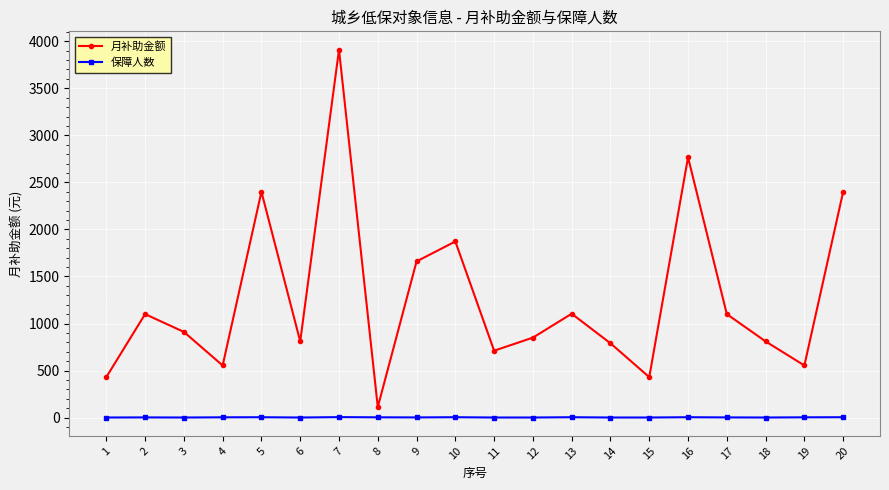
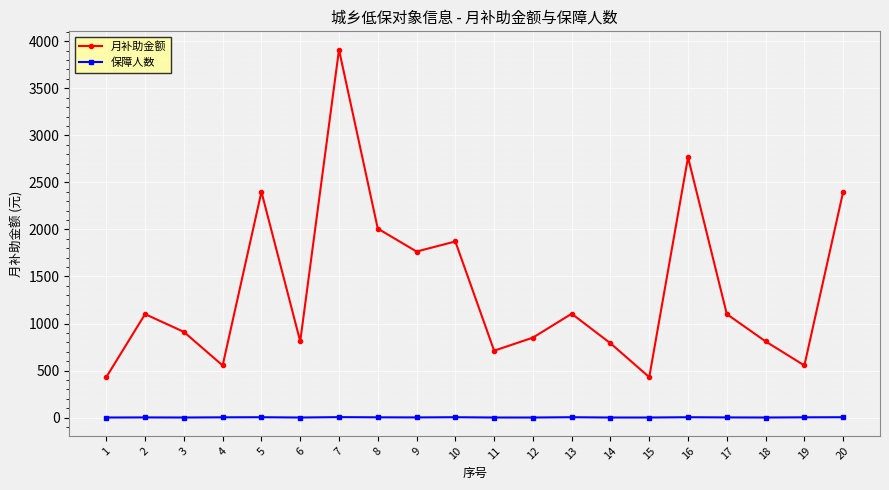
  {
    "月补助金额": {
      "1": 400,
      "2": 1100,
      "3": 900,
      "4": 600,
      "5": 2400,
      "6": 800,
      "7": 3900,
-     "8": 100,
-     "9": 1700,
+     "8": 2000,
+     "9": 1800,
      "10": 1900,
      "11": 700,
      "12": 900,
      "13": 1100,
      "14": 800,
      "15": 400,
      "16": 2800,
      "17": 1100,
      "18": 800,
      "19": 600,
      "20": 2400
    },
    "保障人数": {
      "1": 0,
      "2": 0,
      "3": 0,
      "4": 0,
      "5": 0,
      "6": 0,
      "7": 0,
      "8": 0,
      "9": 0,
      "10": 0,
      "11": 0,
      "12": 0,
      "13": 0,
      "14": 0,
      "15": 0,
      "16": 0,
      "17": 0,
      "18": 0,
      "19": 0,
      "20": 0
    }
  }
